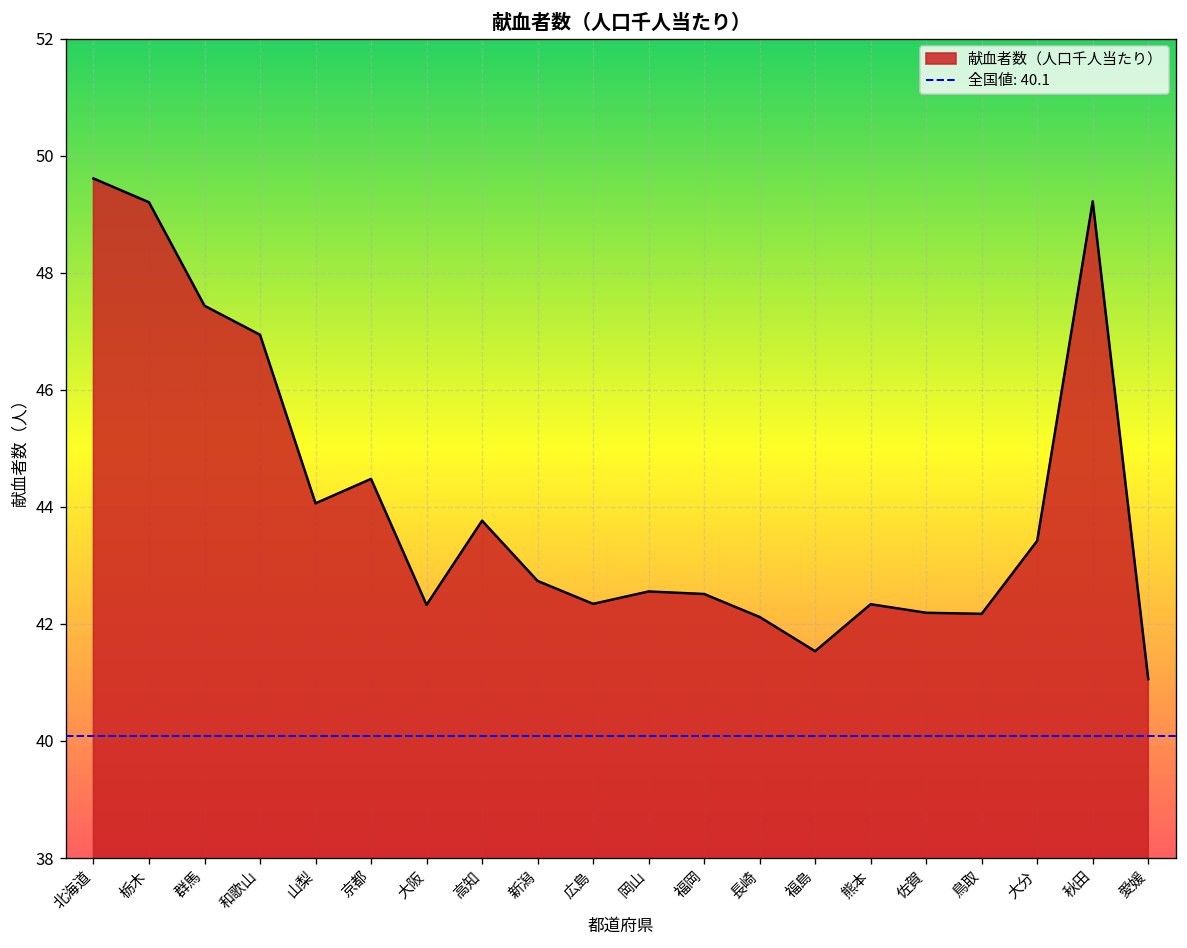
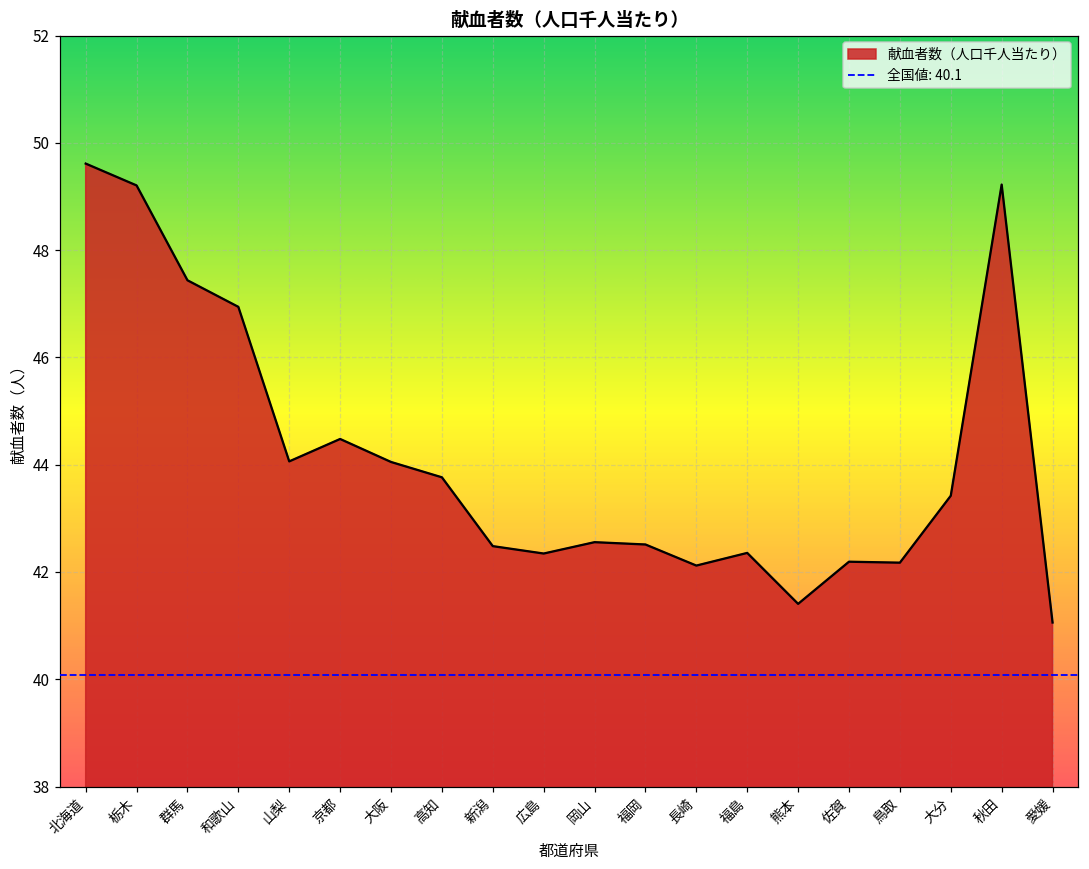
  {
    "北海道": 49.6,
    "栃木": 49.2,
    "群馬": 47.4,
    "和歌山": 46.9,
    "山梨": 44.1,
    "京都": 44.5,
-   "大阪": 42.3,
+   "大阪": 44.1,
    "高知": 43.8,
-   "新潟": 42.7,
+   "新潟": 42.5,
    "広島": 42.3,
    "岡山": 42.6,
    "福岡": 42.5,
    "長崎": 42.1,
-   "福島": 41.5,
-   "熊本": 42.3,
+   "福島": 42.4,
+   "熊本": 41.4,
    "佐賀": 42.2,
    "鳥取": 42.2,
    "大分": 43.4,
    "秋田": 49.2,
    "愛媛": 41.1
  }
